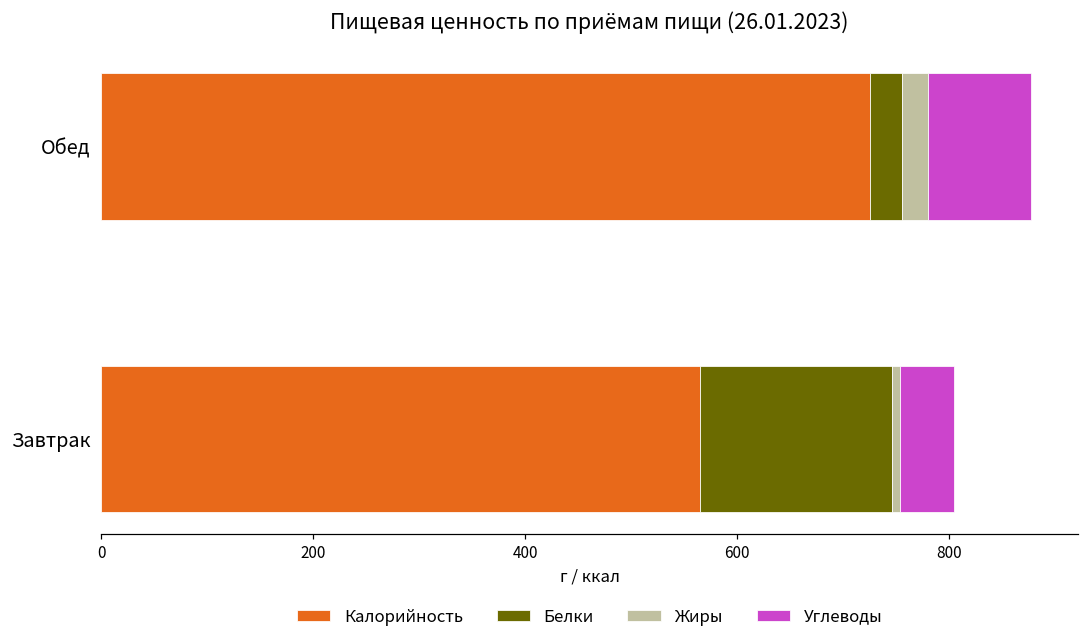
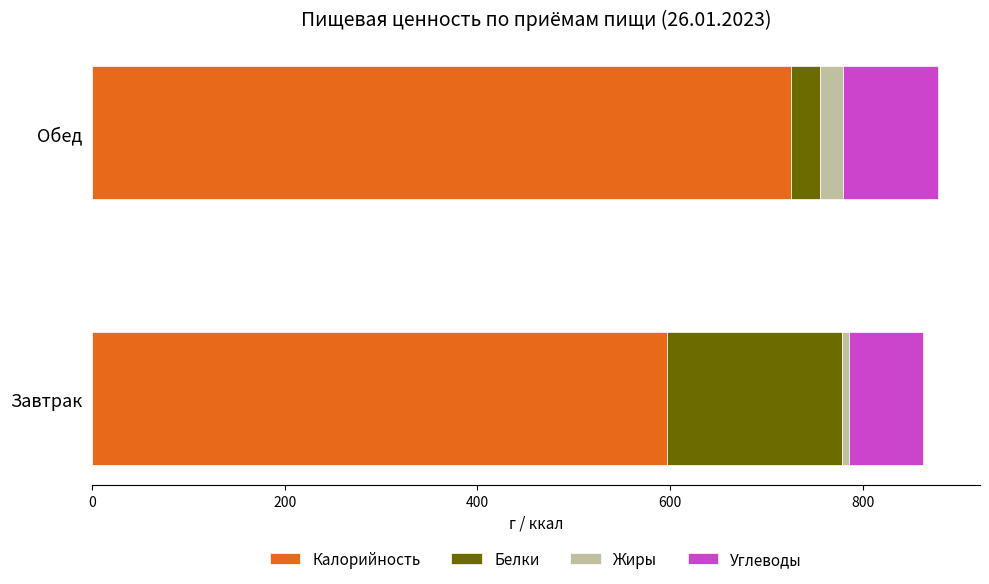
  {
    "Калорийность": {
      "Обед": 730,
-     "Завтрак": 570
+     "Завтрак": 600
    },
    "Белки": {
      "Обед": 30,
      "Завтрак": 180
    },
    "Жиры": {
      "Обед": 20,
      "Завтрак": 10
    },
    "Углеводы": {
      "Обед": 100,
-     "Завтрак": 50
+     "Завтрак": 80
    }
  }
